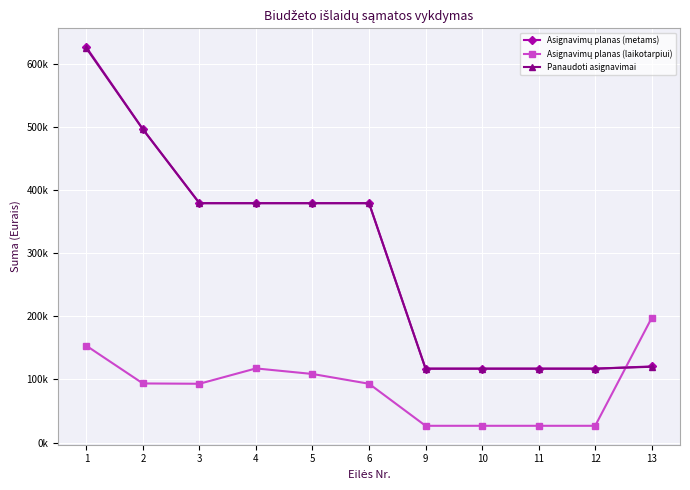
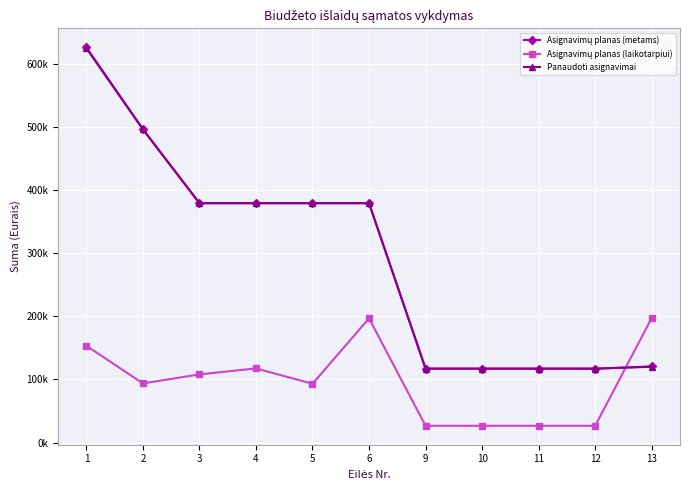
  {
    "Asignavimų planas (laikotarpiui)": {
      "1": 150000,
      "2": 90000,
-     "3": 90000,
+     "3": 110000,
      "4": 120000,
-     "5": 110000,
-     "6": 90000,
+     "5": 90000,
+     "6": 200000,
      "9": 30000,
      "10": 30000,
      "11": 30000,
      "12": 30000,
      "13": 200000
    }
  }
